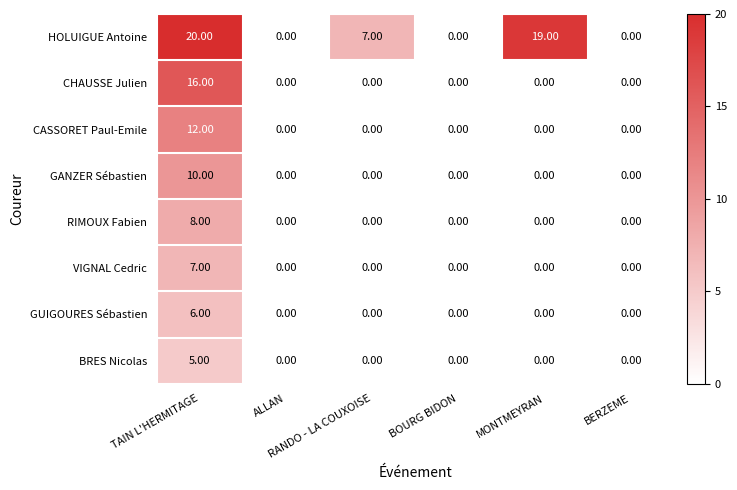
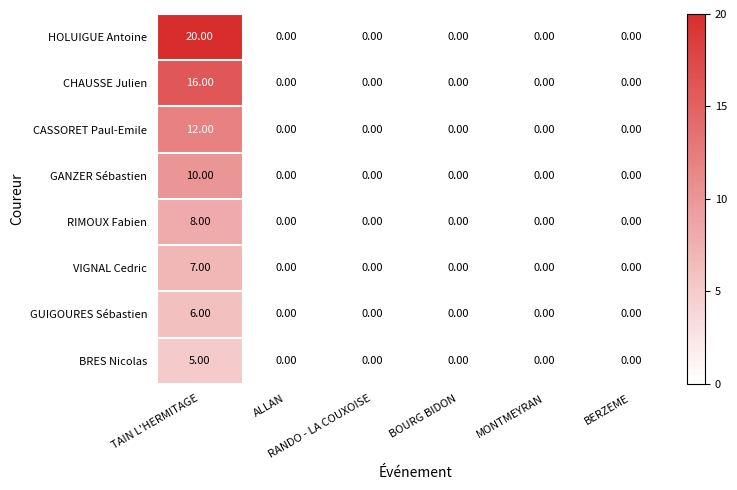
  {
    "HOLUIGUE Antoine": {
      "TAIN L'HERMITAGE": 20.00,
      "ALLAN": 0.00,
-     "RANDO - LA COUXOISE": 7.00,
+     "RANDO - LA COUXOISE": 0.00,
      "BOURG BIDON": 0.00,
-     "MONTMEYRAN": 19.00,
+     "MONTMEYRAN": 0.00,
      "BERZEME": 0.00
    },
    "CHAUSSE Julien": {
      "TAIN L'HERMITAGE": 16.00,
      "ALLAN": 0.00,
      "RANDO - LA COUXOISE": 0.00,
      "BOURG BIDON": 0.00,
      "MONTMEYRAN": 0.00,
      "BERZEME": 0.00
    },
    "CASSORET Paul-Emile": {
      "TAIN L'HERMITAGE": 12.00,
      "ALLAN": 0.00,
      "RANDO - LA COUXOISE": 0.00,
      "BOURG BIDON": 0.00,
      "MONTMEYRAN": 0.00,
      "BERZEME": 0.00
    },
    "GANZER Sébastien": {
      "TAIN L'HERMITAGE": 10.00,
      "ALLAN": 0.00,
      "RANDO - LA COUXOISE": 0.00,
      "BOURG BIDON": 0.00,
      "MONTMEYRAN": 0.00,
      "BERZEME": 0.00
    },
    "RIMOUX Fabien": {
      "TAIN L'HERMITAGE": 8.00,
      "ALLAN": 0.00,
      "RANDO - LA COUXOISE": 0.00,
      "BOURG BIDON": 0.00,
      "MONTMEYRAN": 0.00,
      "BERZEME": 0.00
    },
    "VIGNAL Cedric": {
      "TAIN L'HERMITAGE": 7.00,
      "ALLAN": 0.00,
      "RANDO - LA COUXOISE": 0.00,
      "BOURG BIDON": 0.00,
      "MONTMEYRAN": 0.00,
      "BERZEME": 0.00
    },
    "GUIGOURES Sébastien": {
      "TAIN L'HERMITAGE": 6.00,
      "ALLAN": 0.00,
      "RANDO - LA COUXOISE": 0.00,
      "BOURG BIDON": 0.00,
      "MONTMEYRAN": 0.00,
      "BERZEME": 0.00
    },
    "BRES Nicolas": {
      "TAIN L'HERMITAGE": 5.00,
      "ALLAN": 0.00,
      "RANDO - LA COUXOISE": 0.00,
      "BOURG BIDON": 0.00,
      "MONTMEYRAN": 0.00,
      "BERZEME": 0.00
    }
  }
